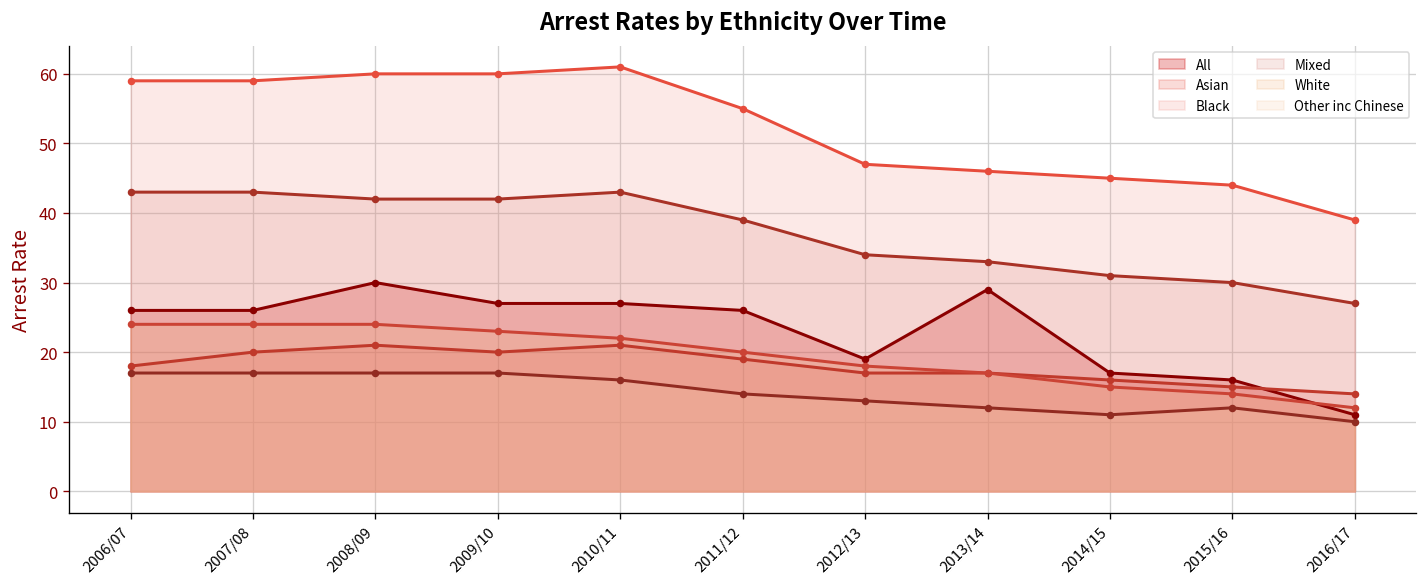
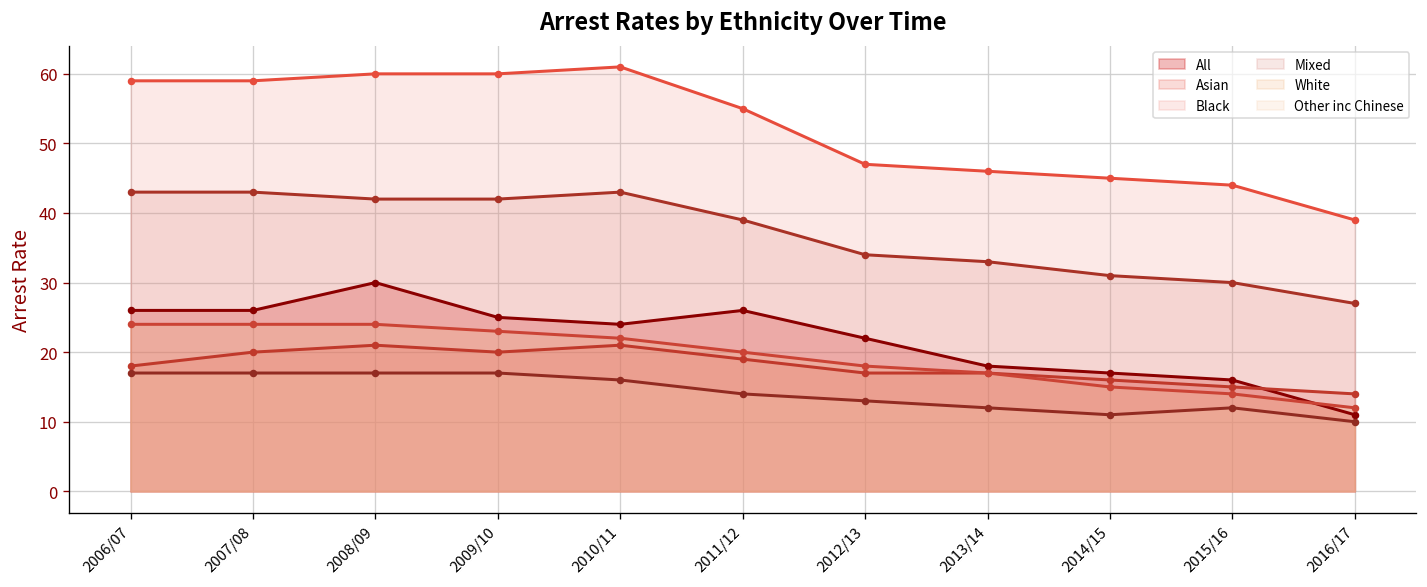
  {
    "All": {
      "2006/07": 26,
      "2007/08": 26,
      "2008/09": 30,
-     "2009/10": 27,
-     "2010/11": 27,
+     "2009/10": 25,
+     "2010/11": 24,
      "2011/12": 26,
-     "2012/13": 19,
-     "2013/14": 29,
+     "2012/13": 22,
+     "2013/14": 18,
      "2014/15": 17,
      "2015/16": 16,
      "2016/17": 11
    }
  }
